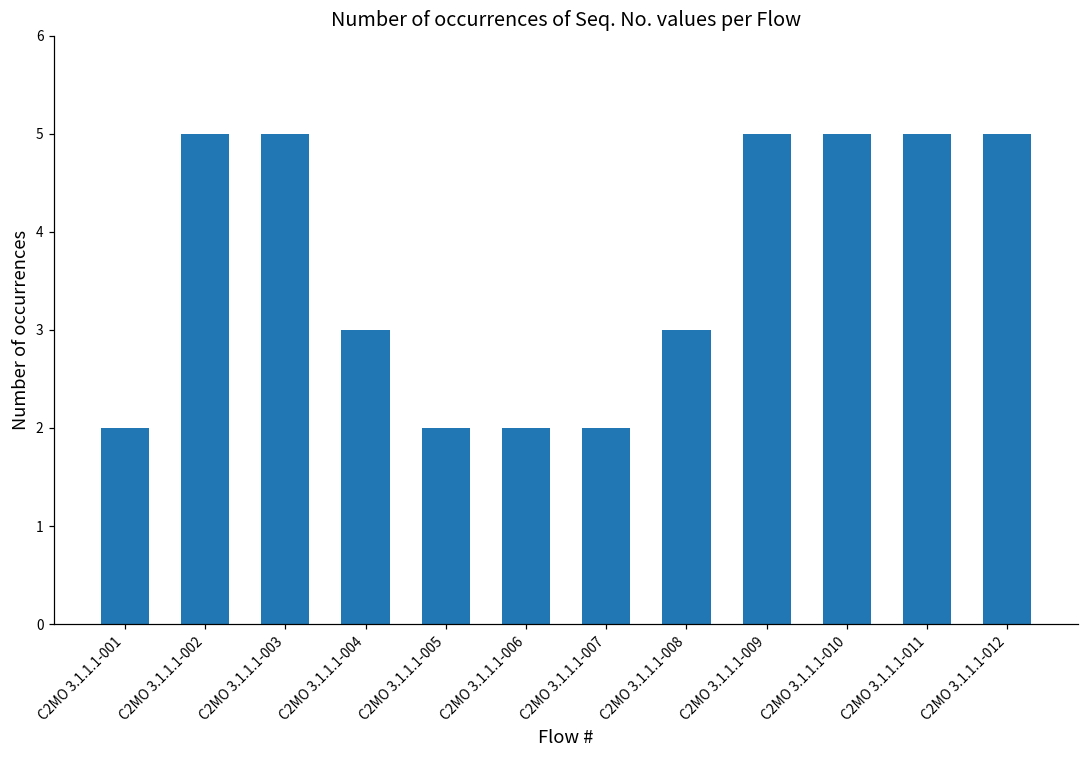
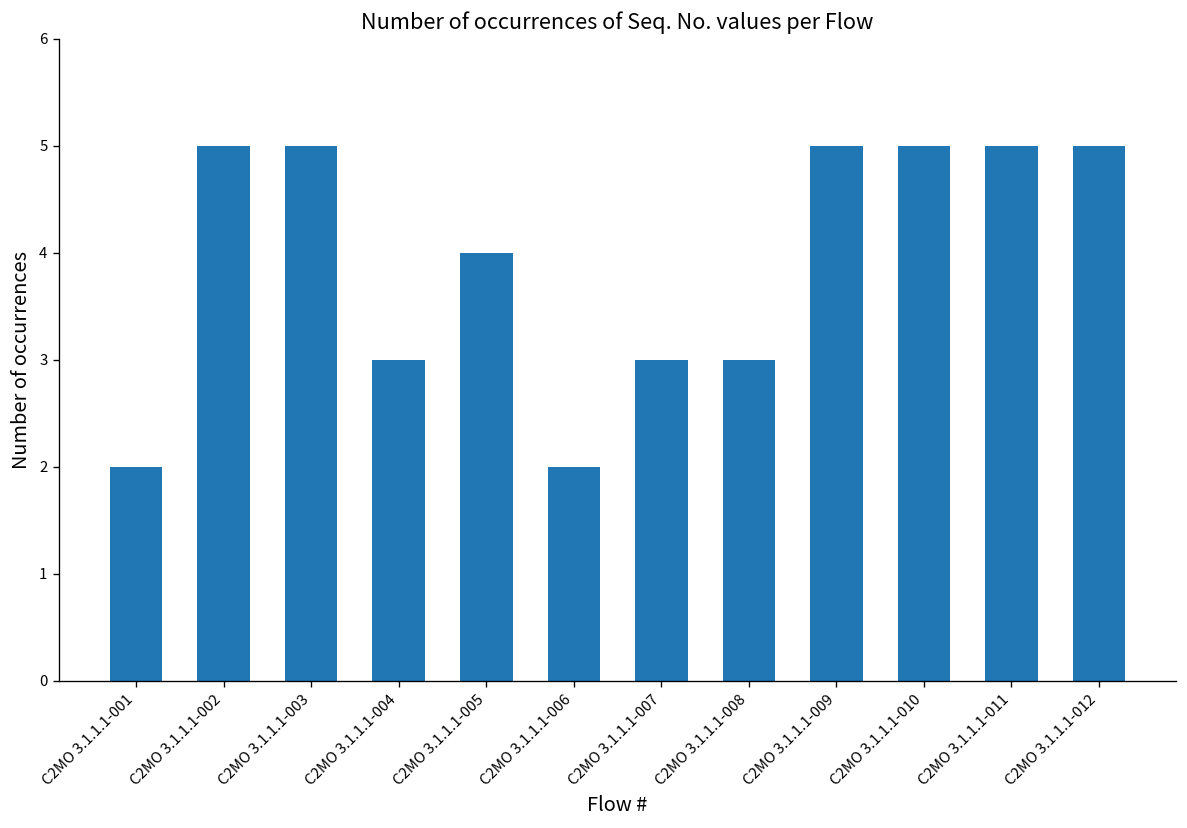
  {
    "C2MO 3.1.1.1-001": 2,
    "C2MO 3.1.1.1-002": 5,
    "C2MO 3.1.1.1-003": 5,
    "C2MO 3.1.1.1-004": 3,
-   "C2MO 3.1.1.1-005": 2,
+   "C2MO 3.1.1.1-005": 4,
    "C2MO 3.1.1.1-006": 2,
-   "C2MO 3.1.1.1-007": 2,
+   "C2MO 3.1.1.1-007": 3,
    "C2MO 3.1.1.1-008": 3,
    "C2MO 3.1.1.1-009": 5,
    "C2MO 3.1.1.1-010": 5,
    "C2MO 3.1.1.1-011": 5,
    "C2MO 3.1.1.1-012": 5
  }
